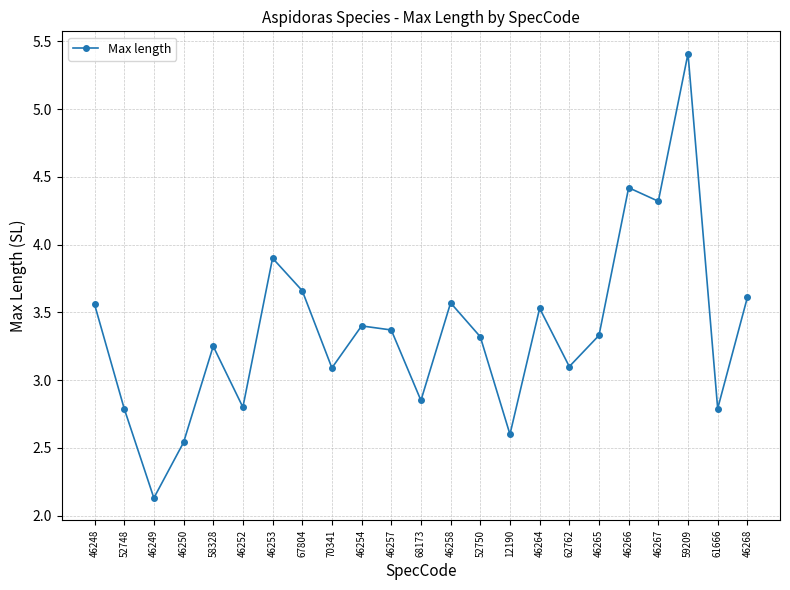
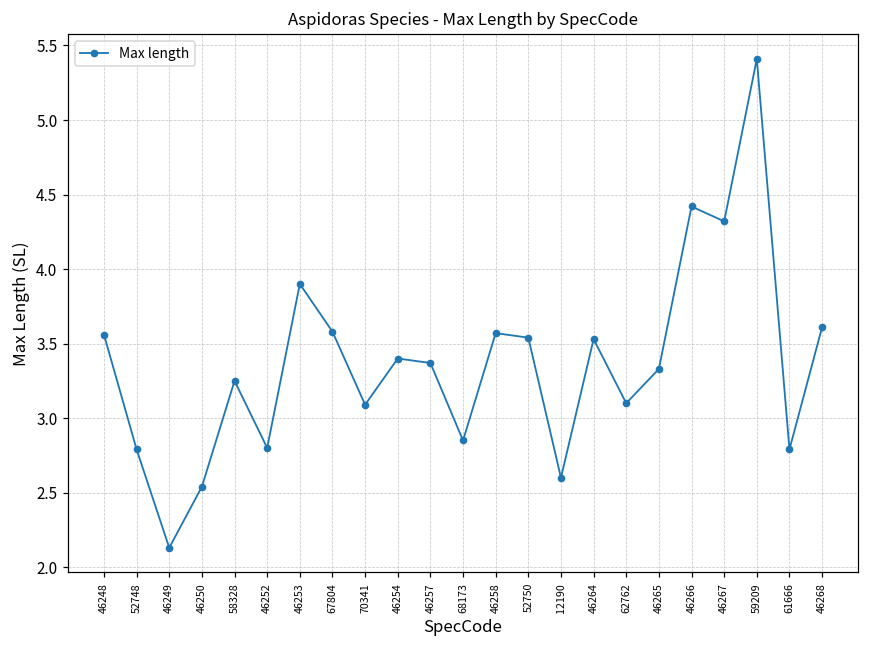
  {
    "46248": 3.56,
    "52748": 2.79,
    "46249": 2.13,
    "46250": 2.54,
    "58328": 3.25,
    "46252": 2.80,
    "46253": 3.90,
-   "67804": 3.66,
+   "67804": 3.58,
    "70341": 3.09,
    "46254": 3.40,
    "46257": 3.37,
    "68173": 2.85,
    "46258": 3.57,
-   "52750": 3.32,
+   "52750": 3.54,
    "12190": 2.60,
    "46264": 3.53,
    "62762": 3.10,
    "46265": 3.33,
    "46266": 4.42,
    "46267": 4.32,
    "59209": 5.41,
    "61666": 2.79,
    "46268": 3.61
  }
